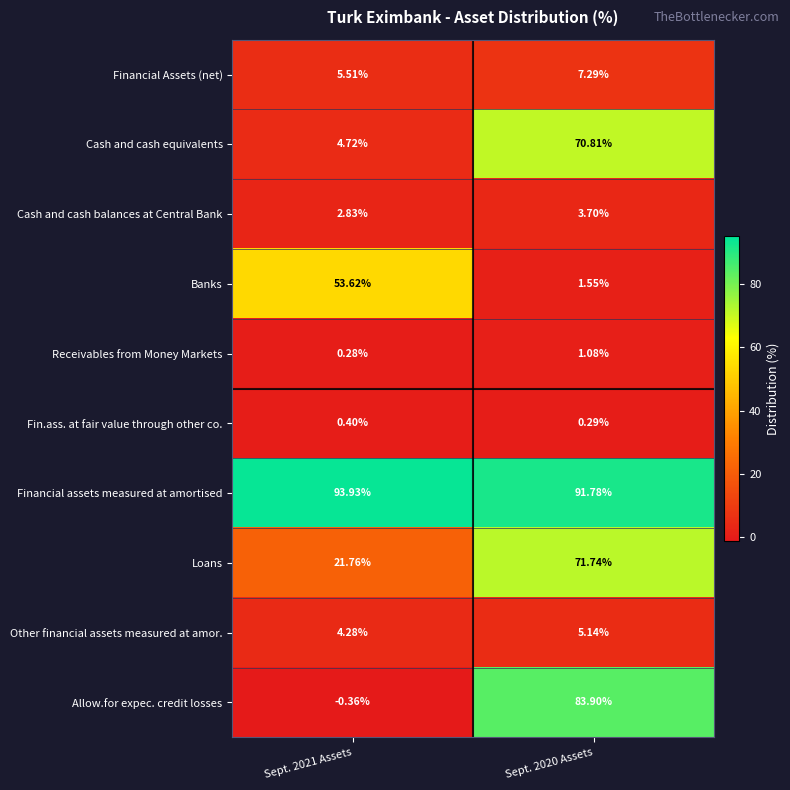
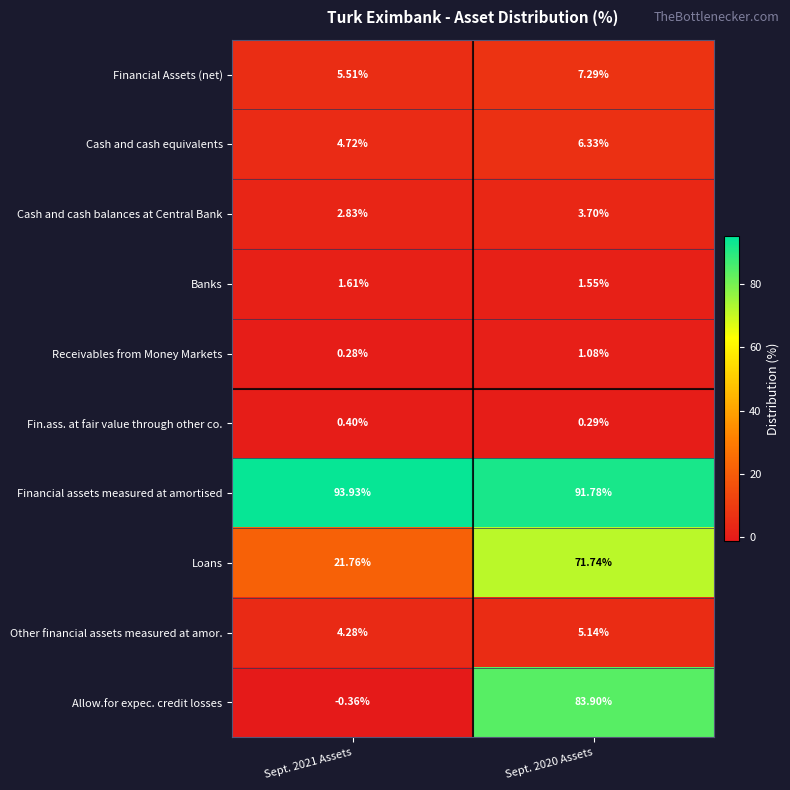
  {
    "Financial Assets (net)": {
      "Sept. 2021 Assets": "5.51%",
      "Sept. 2020 Assets": "7.29%"
    },
    "Cash and cash equivalents": {
      "Sept. 2021 Assets": "4.72%",
-     "Sept. 2020 Assets": "70.81%"
+     "Sept. 2020 Assets": "6.33%"
    },
    "Cash and cash balances at Central Bank": {
      "Sept. 2021 Assets": "2.83%",
      "Sept. 2020 Assets": "3.70%"
    },
    "Banks": {
-     "Sept. 2021 Assets": "53.62%",
+     "Sept. 2021 Assets": "1.61%",
      "Sept. 2020 Assets": "1.55%"
    },
    "Receivables from Money Markets": {
      "Sept. 2021 Assets": "0.28%",
      "Sept. 2020 Assets": "1.08%"
    },
    "Fin.ass. at fair value through other co.": {
      "Sept. 2021 Assets": "0.40%",
      "Sept. 2020 Assets": "0.29%"
    },
    "Financial assets measured at amortised": {
      "Sept. 2021 Assets": "93.93%",
      "Sept. 2020 Assets": "91.78%"
    },
    "Loans": {
      "Sept. 2021 Assets": "21.76%",
      "Sept. 2020 Assets": "71.74%"
    },
    "Other financial assets measured at amor.": {
      "Sept. 2021 Assets": "4.28%",
      "Sept. 2020 Assets": "5.14%"
    },
    "Allow.for expec. credit losses": {
      "Sept. 2021 Assets": "-0.36%",
      "Sept. 2020 Assets": "83.90%"
    }
  }
